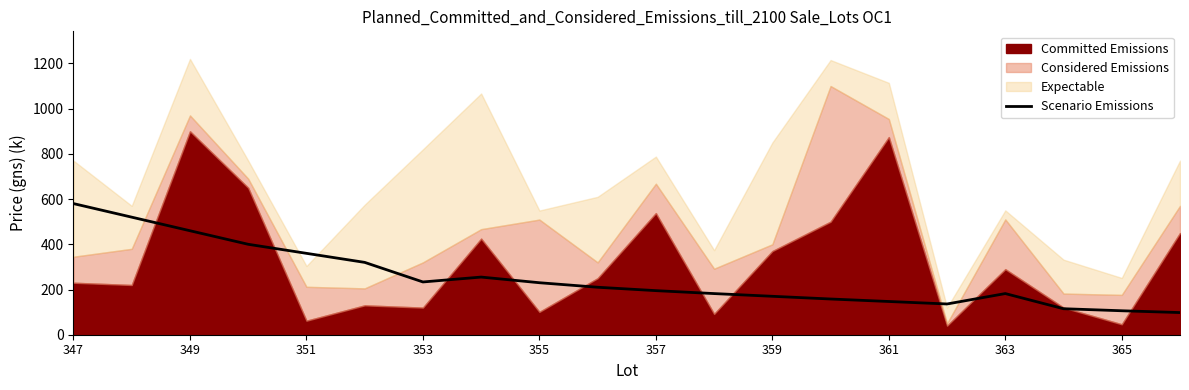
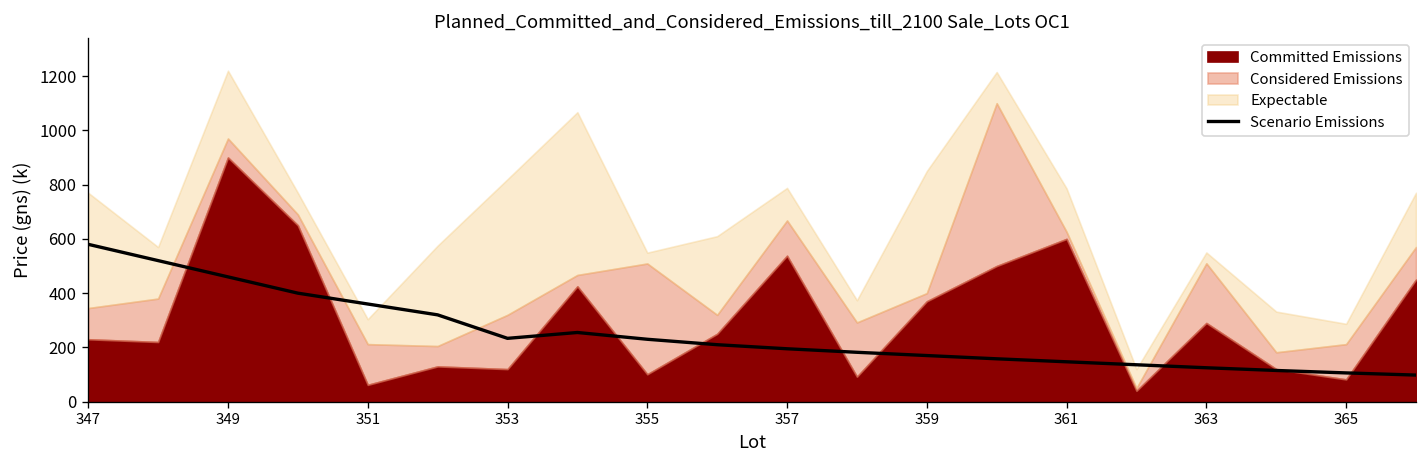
  {
    "Scenario Emissions": {
      "347": 580,
      "349": 460,
      "351": 360,
      "353": 230,
      "355": 230,
      "357": 200,
      "359": 170,
      "361": 150,
-     "363": 180,
+     "363": 130,
      "365": 110
    },
    "Committed Emissions": {
      "347": 230,
      "349": 900,
      "351": 60,
      "353": 120,
      "355": 100,
      "357": 540,
      "359": 370,
-     "361": 870,
+     "361": 600,
      "363": 290,
-     "365": 50
+     "365": 80
    },
    "Considered Emissions": {
      "347": 120,
      "349": 70,
      "351": 150,
      "353": 200,
      "355": 410,
      "357": 130,
      "359": 30,
-     "361": 80,
+     "361": 30,
      "363": 220,
      "365": 130
    },
    "Expectable": {
      "347": 430,
      "349": 250,
      "351": 90,
      "353": 500,
      "355": 40,
      "357": 120,
      "359": 450,
      "361": 160,
      "363": 40,
      "365": 80
    }
  }
